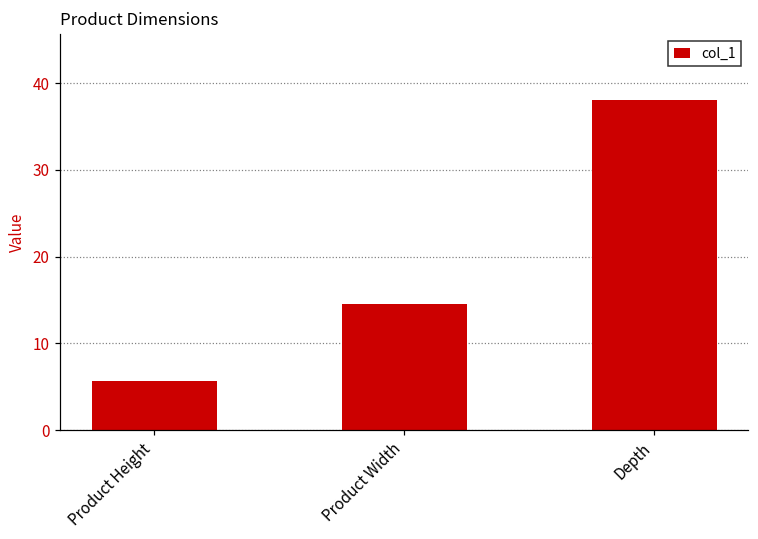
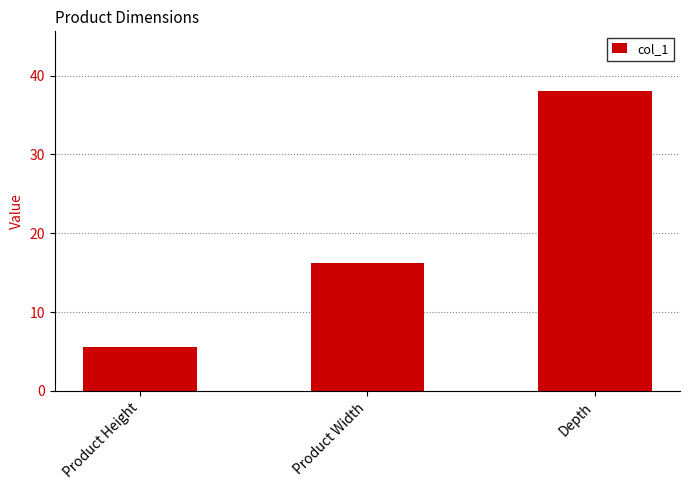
  {
    "Product Height": 6,
-   "Product Width": 15,
+   "Product Width": 16,
    "Depth": 38
  }
